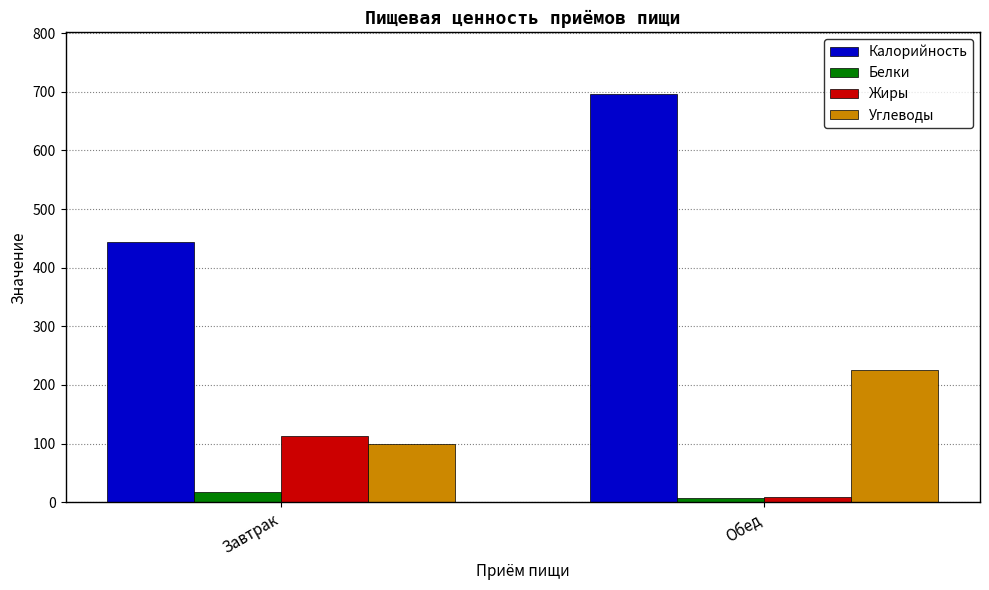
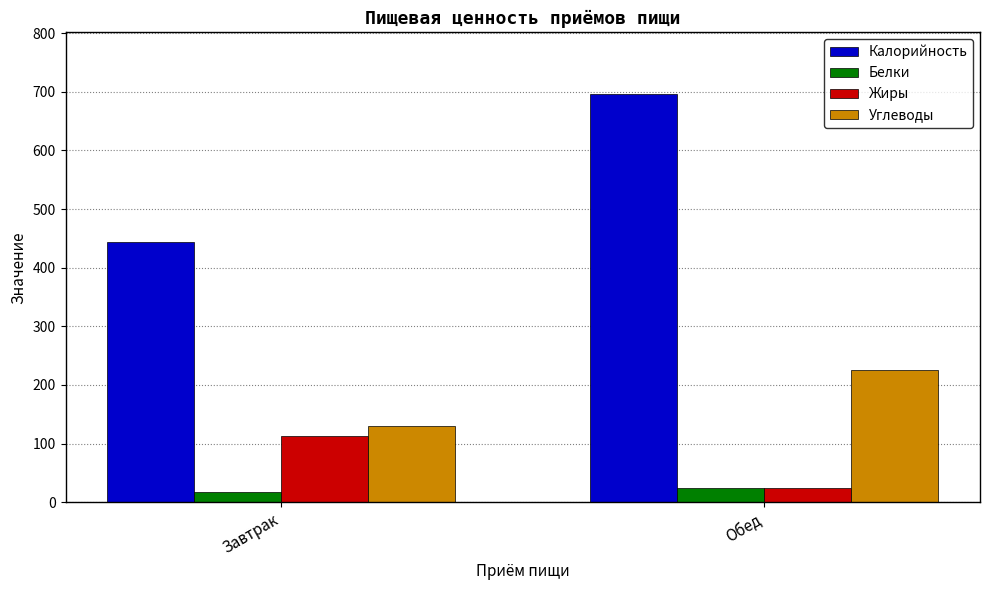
  {
    "Калорийность": {
      "Завтрак": 440,
      "Обед": 700
    },
    "Белки": {
      "Завтрак": 20,
-     "Обед": 10
+     "Обед": 20
    },
    "Жиры": {
      "Завтрак": 110,
-     "Обед": 10
+     "Обед": 20
    },
    "Углеводы": {
-     "Завтрак": 100,
+     "Завтрак": 130,
      "Обед": 230
    }
  }
